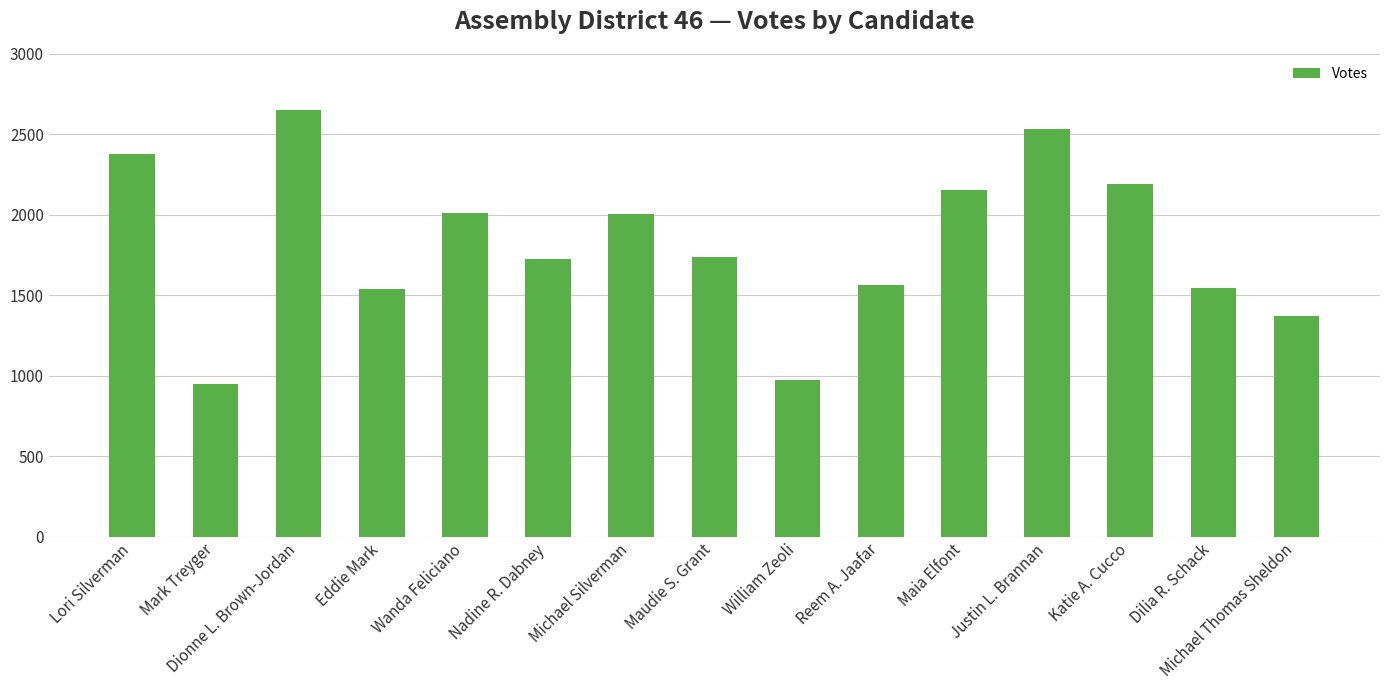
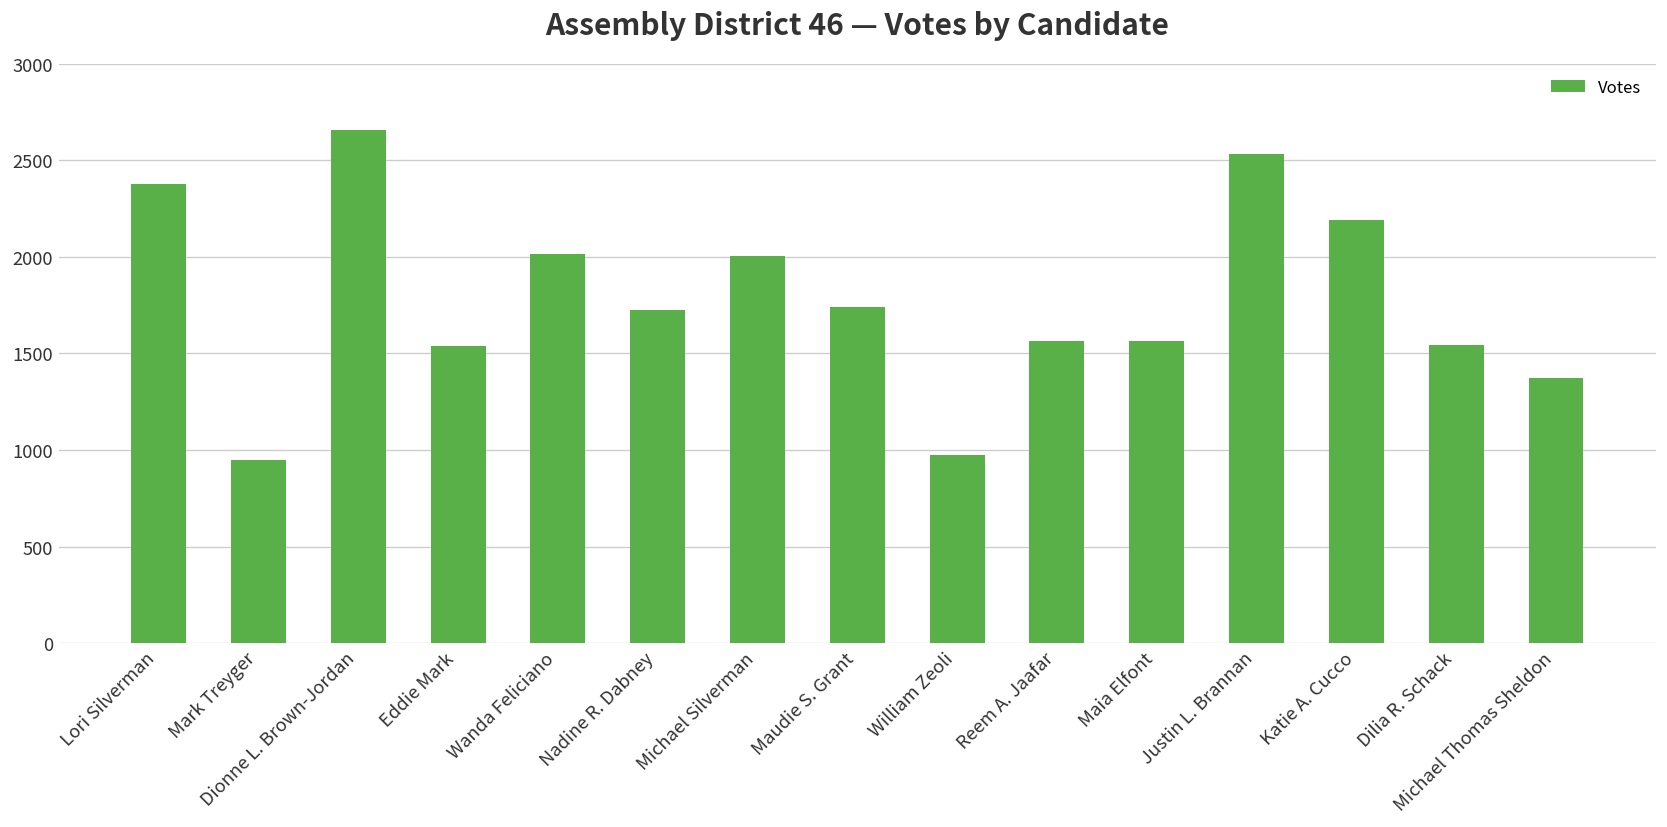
  {
    "Lori Silverman": 2380,
    "Mark Treyger": 950,
    "Dionne L. Brown-Jordan": 2660,
    "Eddie Mark": 1540,
    "Wanda Feliciano": 2020,
    "Nadine R. Dabney": 1730,
    "Michael Silverman": 2000,
    "Maudie S. Grant": 1740,
    "William Zeoli": 980,
    "Reem A. Jaafar": 1560,
-   "Maia Elfont": 2160,
+   "Maia Elfont": 1560,
    "Justin L. Brannan": 2530,
    "Katie A. Cucco": 2190,
    "Dilia R. Schack": 1540,
    "Michael Thomas Sheldon": 1370
  }
